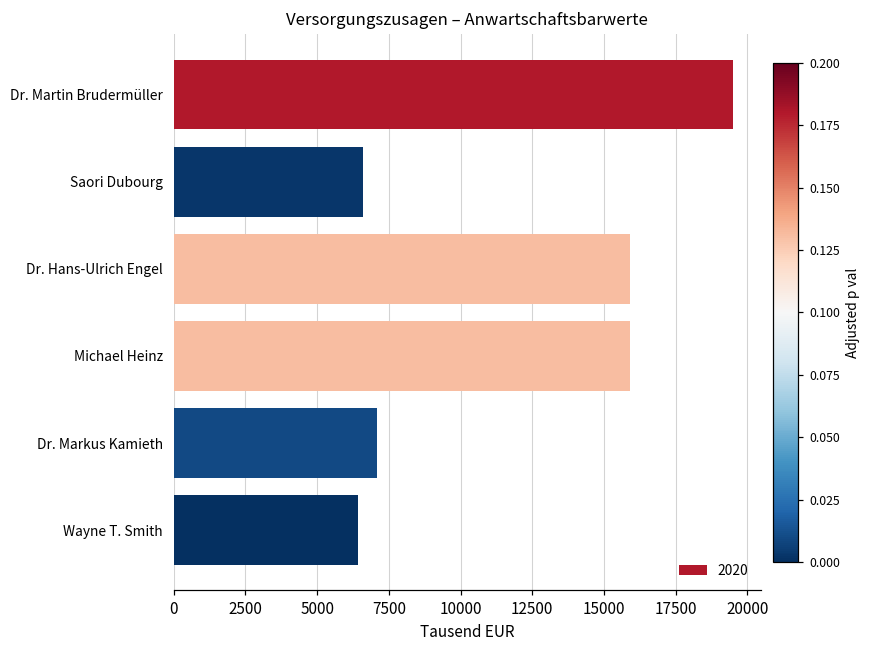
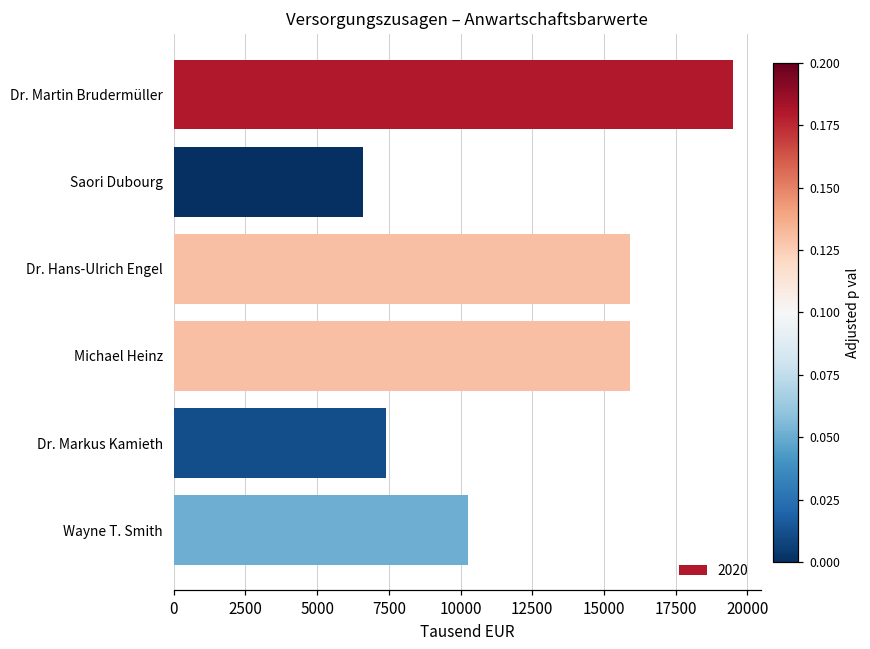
  {
    "Dr. Martin Brudermüller": 19500,
    "Saori Dubourg": 6600,
    "Dr. Hans-Ulrich Engel": 15900,
    "Michael Heinz": 15900,
-   "Dr. Markus Kamieth": 7100,
-   "Wayne T. Smith": 6400
+   "Dr. Markus Kamieth": 7400,
+   "Wayne T. Smith": 10300
  }
